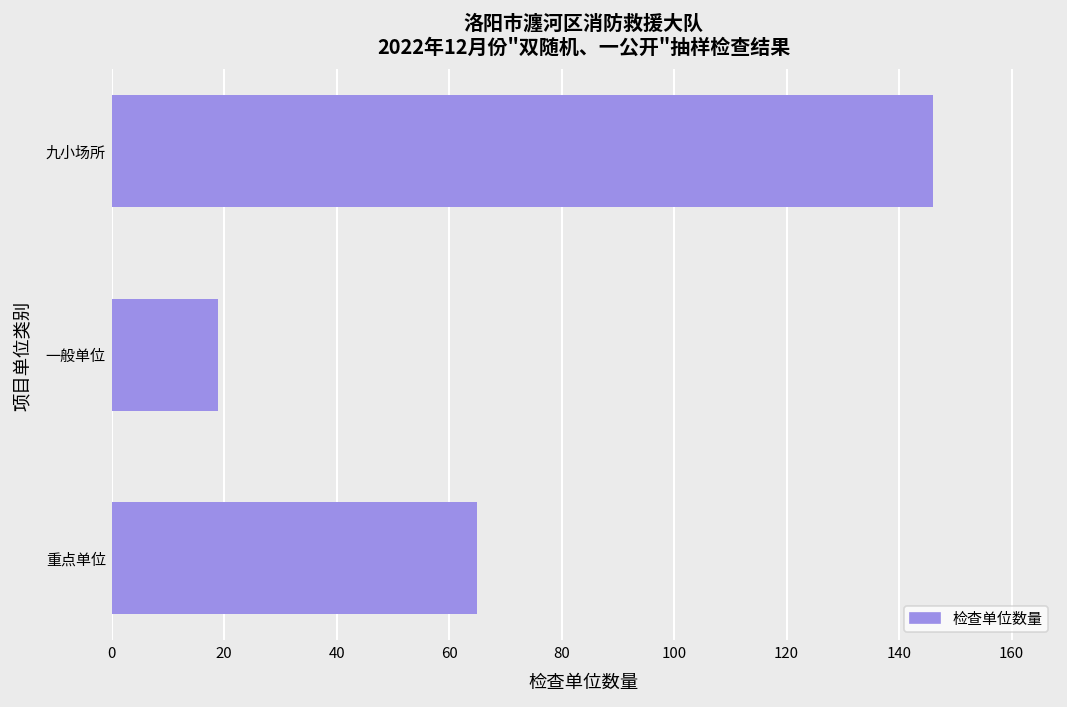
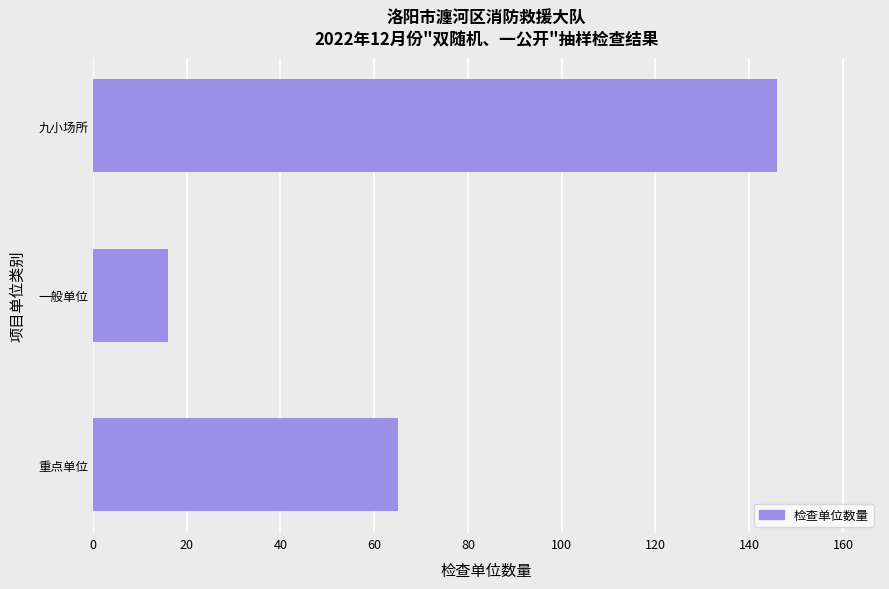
  {
    "九小场所": 146,
-   "一般单位": 19,
+   "一般单位": 16,
    "重点单位": 65
  }
